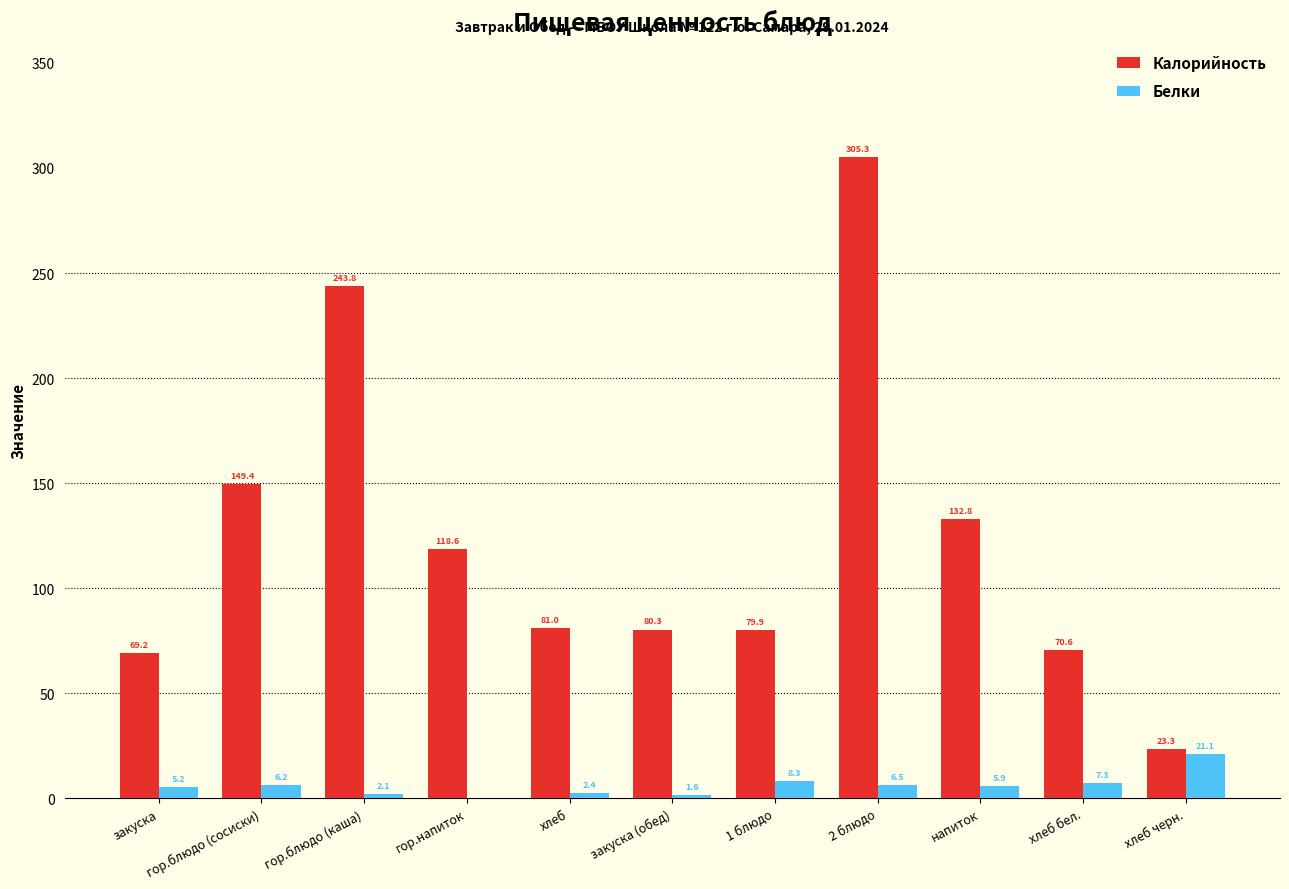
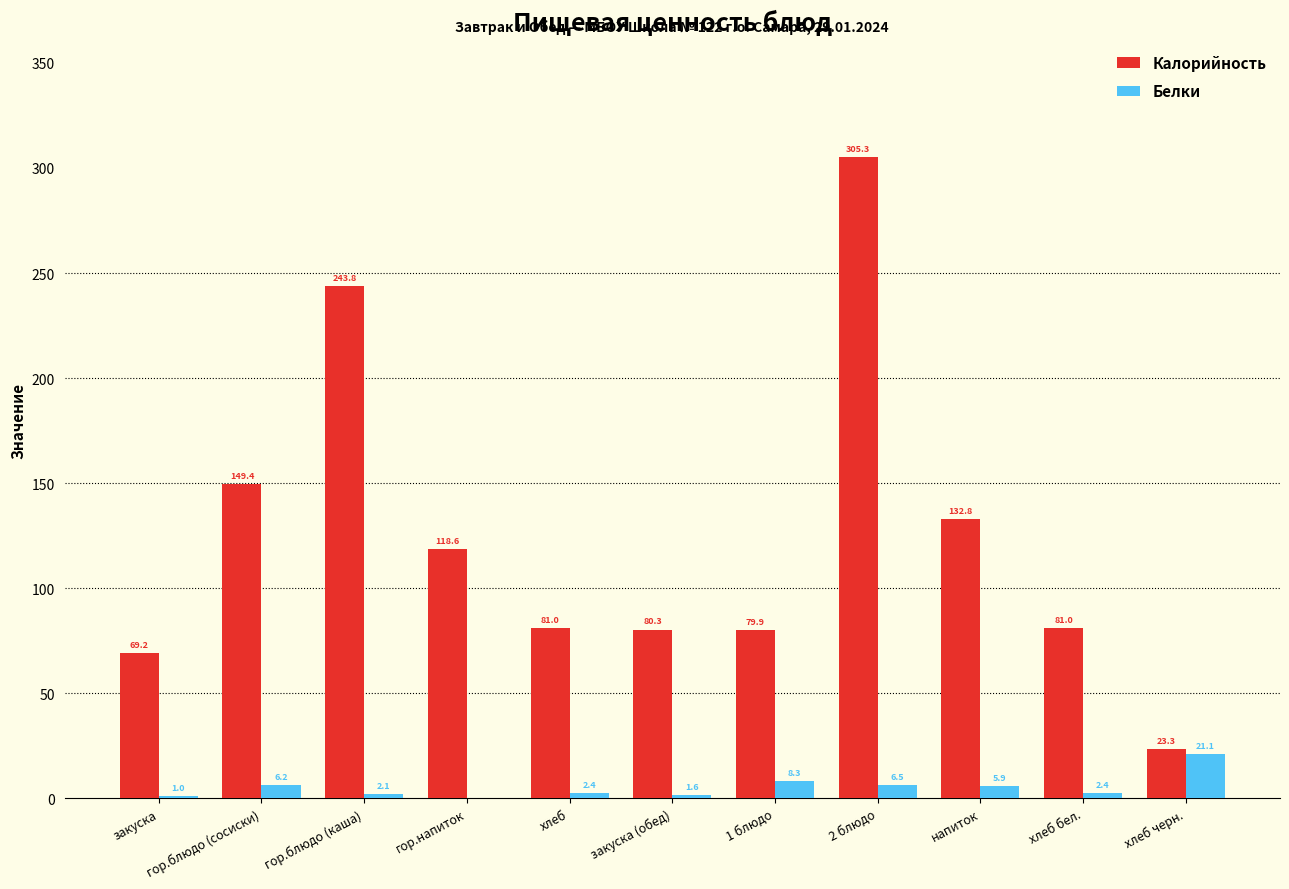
  {
    "Калорийность": {
      "закуска": 69.2,
      "гор.блюдо (сосиски)": 149.4,
      "гор.блюдо (каша)": 243.8,
      "гор.напиток": 118.6,
      "хлеб": 81.0,
      "закуска (обед)": 80.3,
      "1 блюдо": 79.9,
      "2 блюдо": 305.3,
      "напиток": 132.8,
-     "хлеб бел.": 70.6,
+     "хлеб бел.": 81.0,
      "хлеб черн.": 23.3
    },
    "Белки": {
-     "закуска": 5.2,
+     "закуска": 1.0,
      "гор.блюдо (сосиски)": 6.2,
      "гор.блюдо (каша)": 2.1,
      "хлеб": 2.4,
      "закуска (обед)": 1.6,
      "1 блюдо": 8.3,
      "2 блюдо": 6.5,
      "напиток": 5.9,
-     "хлеб бел.": 7.3,
+     "хлеб бел.": 2.4,
      "хлеб черн.": 21.1
    }
  }
